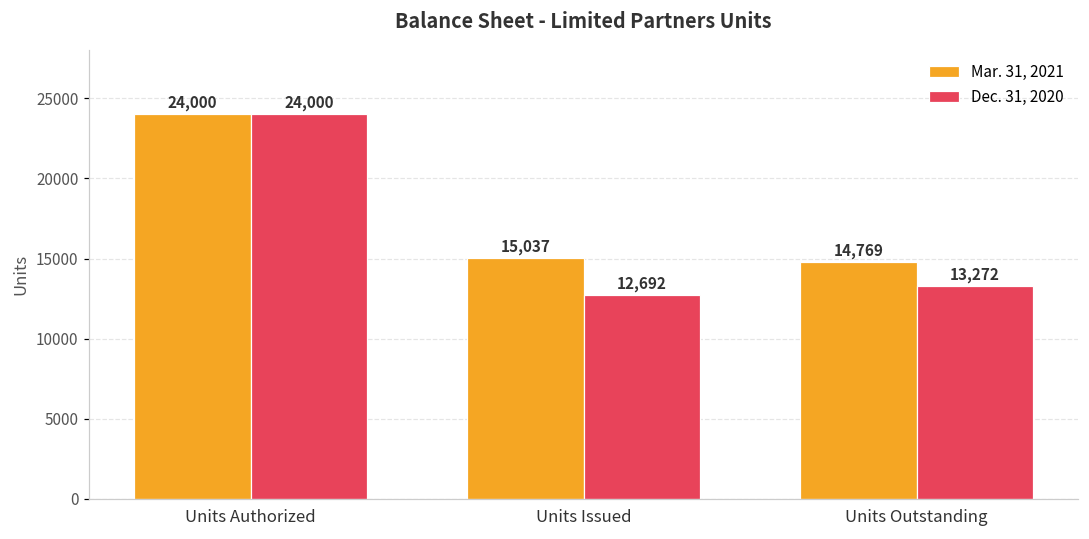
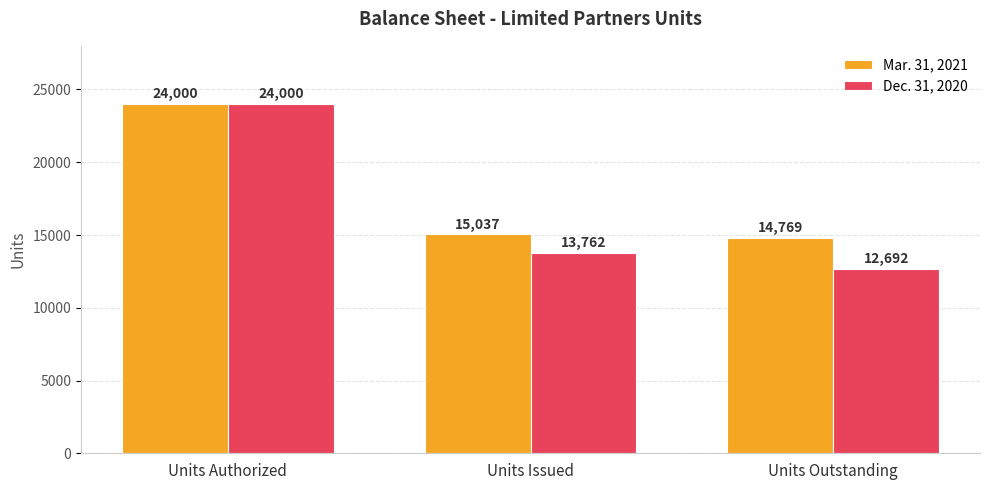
  {
    "Mar. 31, 2021": {
      "Units Authorized": "24,000",
      "Units Issued": "15,037",
      "Units Outstanding": "14,769"
    },
    "Dec. 31, 2020": {
      "Units Authorized": "24,000",
-     "Units Issued": "12,692",
-     "Units Outstanding": "13,272"
+     "Units Issued": "13,762",
+     "Units Outstanding": "12,692"
    }
  }
